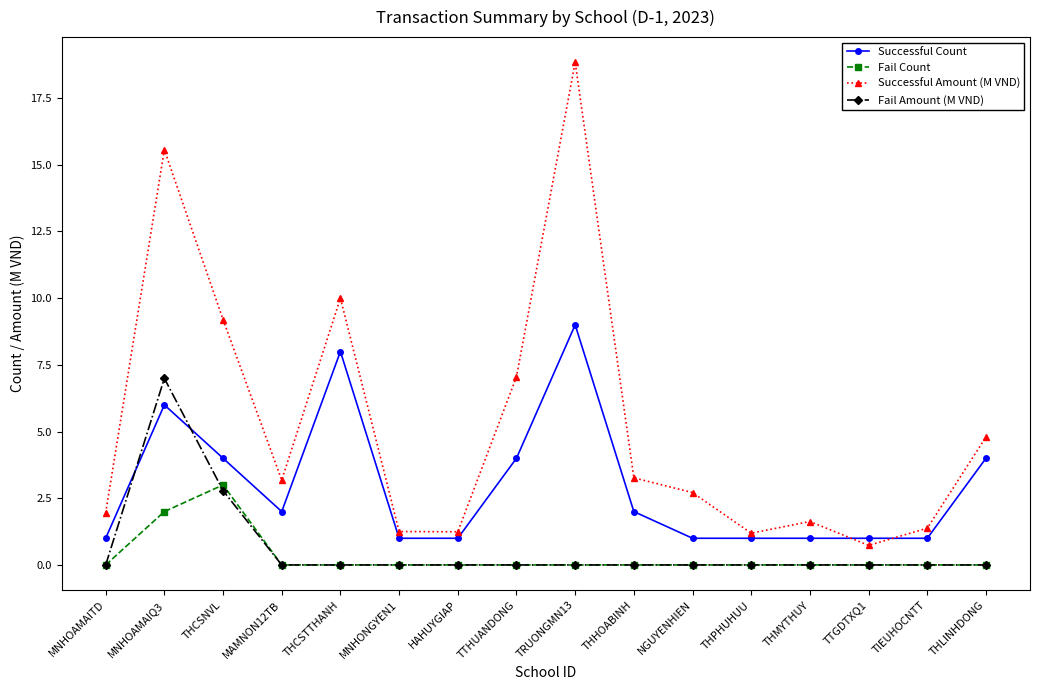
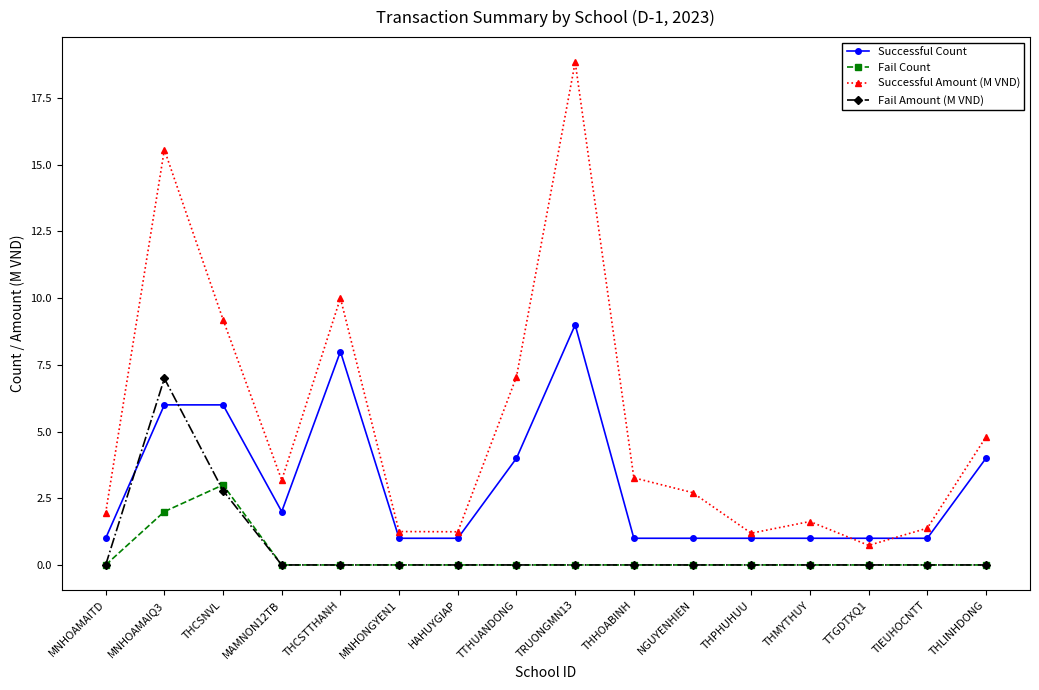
  {
    "Successful Count": {
      "MNHOAMAITD": 1,
      "MNHOAMAIQ3": 6,
-     "THCSNVL": 4,
+     "THCSNVL": 6,
      "MAMNON12TB": 2,
      "THCSTTHANH": 8,
      "MNHONGYEN1": 1,
      "HAHUYGIAP": 1,
      "TTHUANDONG": 4,
      "TRUONGMN13": 9,
-     "THHOABINH": 2,
+     "THHOABINH": 1,
      "NGUYENHIEN": 1,
      "THPHUHUU": 1,
      "THMYTHUY": 1,
      "TTGDTXQ1": 1,
      "TIEUHOCNTT": 1,
      "THLINHDONG": 4
    },
    "Fail Count": {
      "MNHOAMAIQ3": 2,
      "THCSNVL": 3
    },
    "Successful Amount (M VND)": {
      "MNHOAMAITD": 2,
      "MNHOAMAIQ3": 15.6,
      "THCSNVL": 9.2,
      "MAMNON12TB": 3.2,
      "THCSTTHANH": 10,
      "MNHONGYEN1": 1.3,
      "HAHUYGIAP": 1.2,
      "TTHUANDONG": 7,
      "TRUONGMN13": 18.8,
      "THHOABINH": 3.3,
      "NGUYENHIEN": 2.7,
      "THPHUHUU": 1.2,
      "THMYTHUY": 1.6,
      "TTGDTXQ1": 0.7,
      "TIEUHOCNTT": 1.4,
      "THLINHDONG": 4.8
    },
    "Fail Amount (M VND)": {
      "MNHOAMAIQ3": 7,
      "THCSNVL": 2.8
    }
  }
